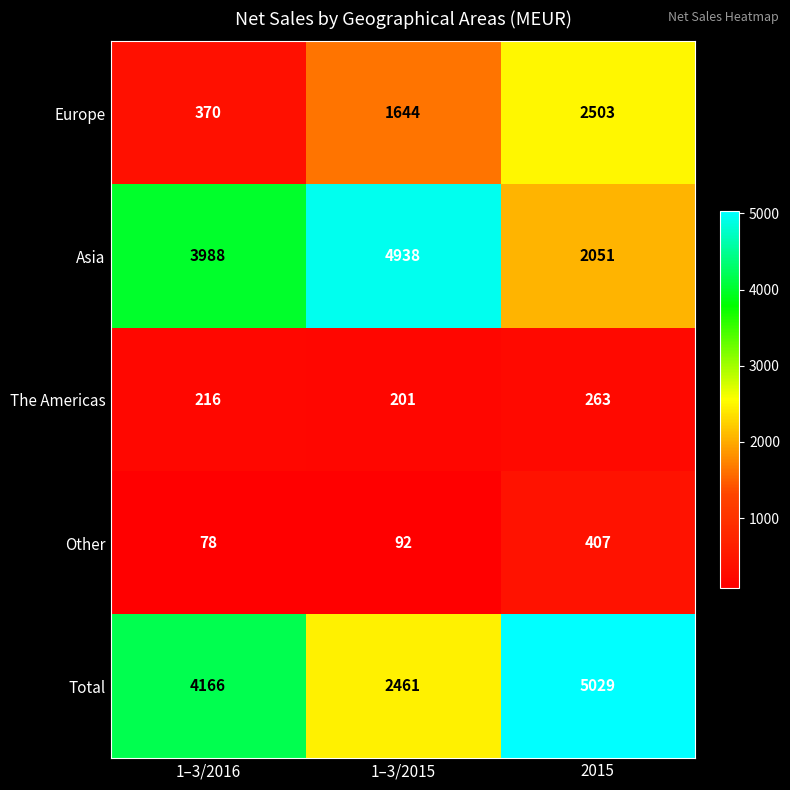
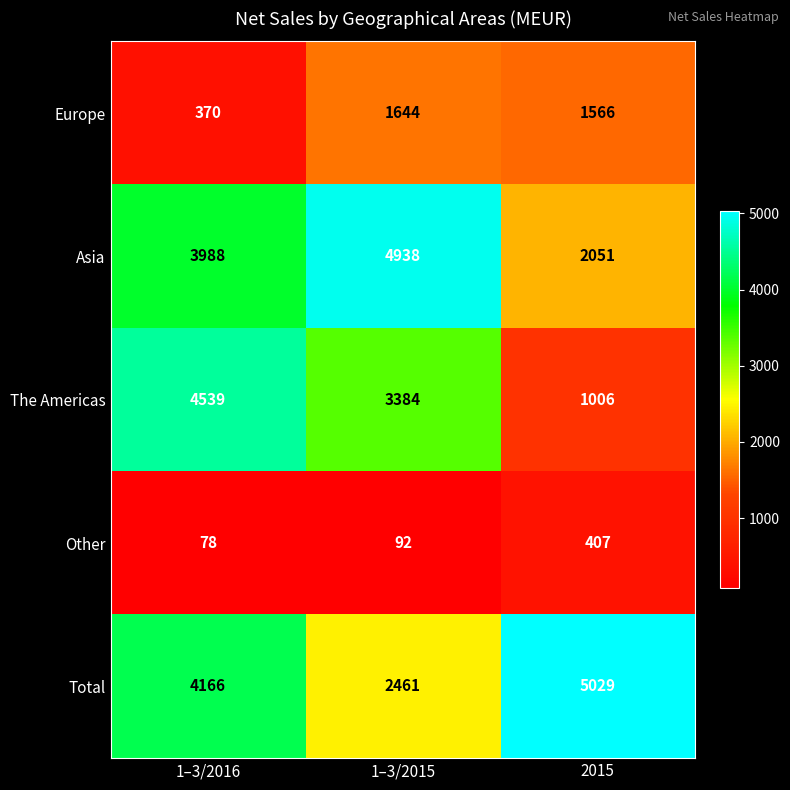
  {
    "Europe": {
      "1–3/2016": 370,
      "1–3/2015": 1644,
-     "2015": 2503
+     "2015": 1566
    },
    "Asia": {
      "1–3/2016": 3988,
      "1–3/2015": 4938,
      "2015": 2051
    },
    "The Americas": {
-     "1–3/2016": 216,
-     "1–3/2015": 201,
-     "2015": 263
+     "1–3/2016": 4539,
+     "1–3/2015": 3384,
+     "2015": 1006
    },
    "Other": {
      "1–3/2016": 78,
      "1–3/2015": 92,
      "2015": 407
    },
    "Total": {
      "1–3/2016": 4166,
      "1–3/2015": 2461,
      "2015": 5029
    }
  }
